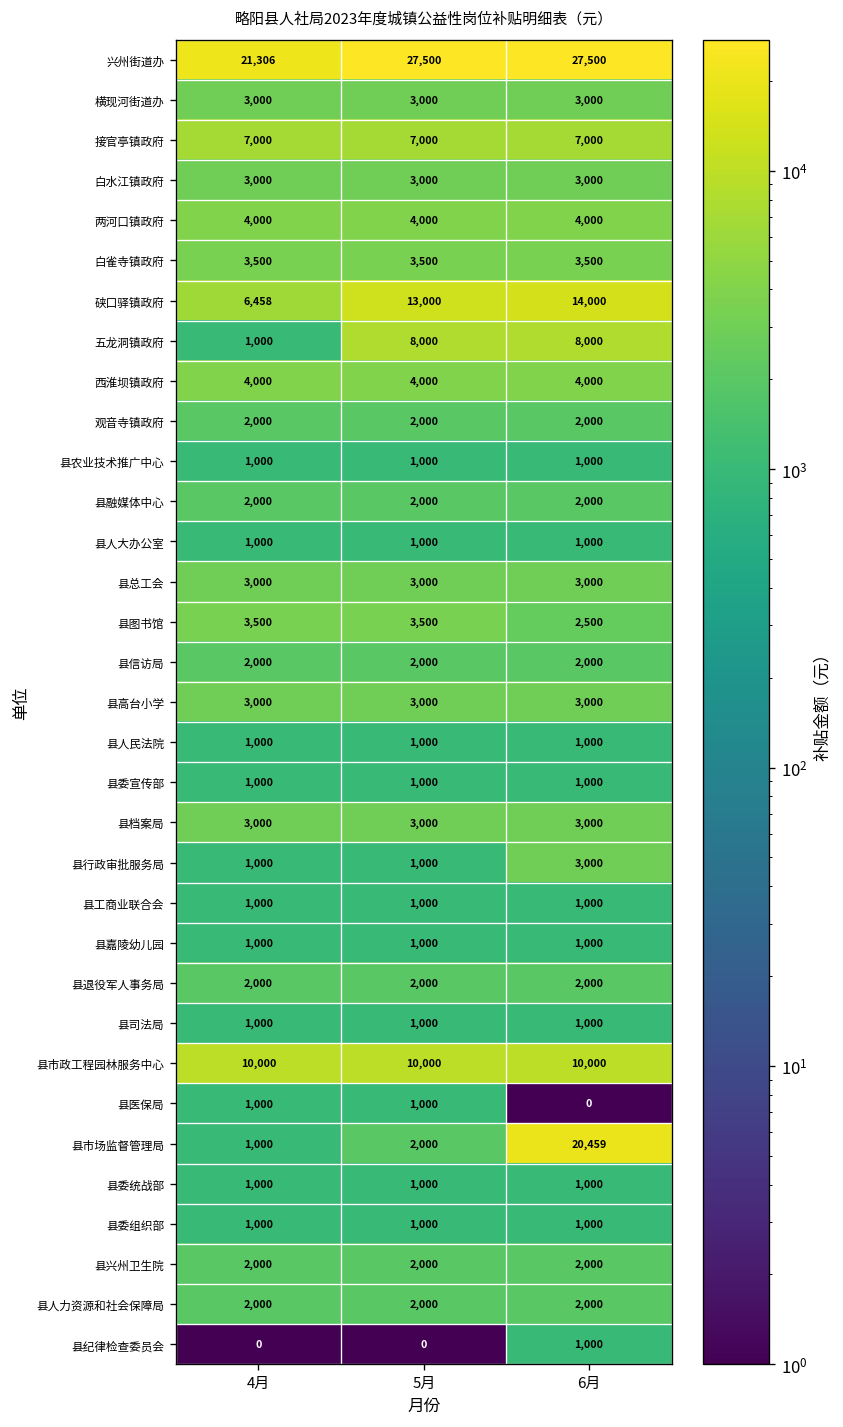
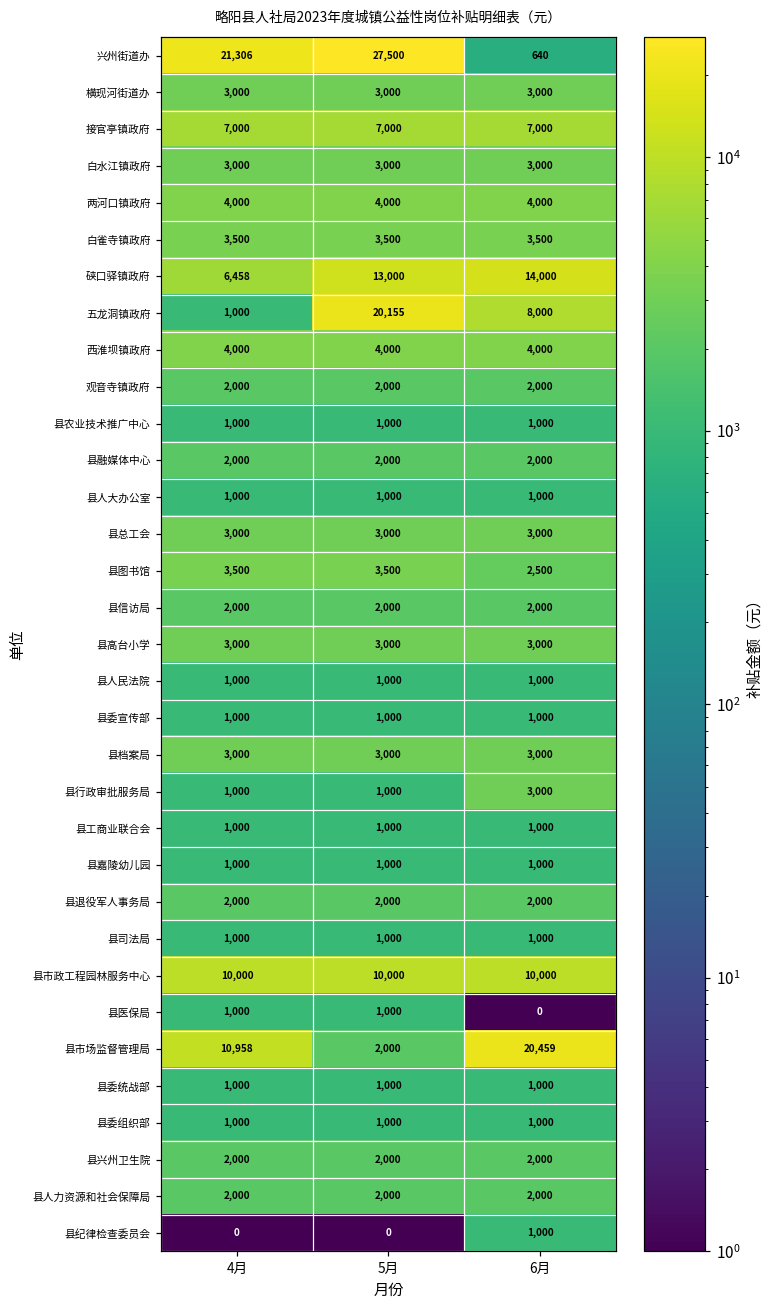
  {
    "兴州街道办": {
      "4月": "21,306",
      "5月": "27,500",
-     "6月": "27,500"
+     "6月": "640"
    },
    "横现河街道办": {
      "4月": "3,000",
      "5月": "3,000",
      "6月": "3,000"
    },
    "接官亭镇政府": {
      "4月": "7,000",
      "5月": "7,000",
      "6月": "7,000"
    },
    "白水江镇政府": {
      "4月": "3,000",
      "5月": "3,000",
      "6月": "3,000"
    },
    "两河口镇政府": {
      "4月": "4,000",
      "5月": "4,000",
      "6月": "4,000"
    },
    "白雀寺镇政府": {
      "4月": "3,500",
      "5月": "3,500",
      "6月": "3,500"
    },
    "硖口驿镇政府": {
      "4月": "6,458",
      "5月": "13,000",
      "6月": "14,000"
    },
    "五龙洞镇政府": {
      "4月": "1,000",
-     "5月": "8,000",
+     "5月": "20,155",
      "6月": "8,000"
    },
    "西淮坝镇政府": {
      "4月": "4,000",
      "5月": "4,000",
      "6月": "4,000"
    },
    "观音寺镇政府": {
      "4月": "2,000",
      "5月": "2,000",
      "6月": "2,000"
    },
    "县农业技术推广中心": {
      "4月": "1,000",
      "5月": "1,000",
      "6月": "1,000"
    },
    "县融媒体中心": {
      "4月": "2,000",
      "5月": "2,000",
      "6月": "2,000"
    },
    "县人大办公室": {
      "4月": "1,000",
      "5月": "1,000",
      "6月": "1,000"
    },
    "县总工会": {
      "4月": "3,000",
      "5月": "3,000",
      "6月": "3,000"
    },
    "县图书馆": {
      "4月": "3,500",
      "5月": "3,500",
      "6月": "2,500"
    },
    "县信访局": {
      "4月": "2,000",
      "5月": "2,000",
      "6月": "2,000"
    },
    "县高台小学": {
      "4月": "3,000",
      "5月": "3,000",
      "6月": "3,000"
    },
    "县人民法院": {
      "4月": "1,000",
      "5月": "1,000",
      "6月": "1,000"
    },
    "县委宣传部": {
      "4月": "1,000",
      "5月": "1,000",
      "6月": "1,000"
    },
    "县档案局": {
      "4月": "3,000",
      "5月": "3,000",
      "6月": "3,000"
    },
    "县行政审批服务局": {
      "4月": "1,000",
      "5月": "1,000",
      "6月": "3,000"
    },
    "县工商业联合会": {
      "4月": "1,000",
      "5月": "1,000",
      "6月": "1,000"
    },
    "县嘉陵幼儿园": {
      "4月": "1,000",
      "5月": "1,000",
      "6月": "1,000"
    },
    "县退役军人事务局": {
      "4月": "2,000",
      "5月": "2,000",
      "6月": "2,000"
    },
    "县司法局": {
      "4月": "1,000",
      "5月": "1,000",
      "6月": "1,000"
    },
    "县市政工程园林服务中心": {
      "4月": "10,000",
      "5月": "10,000",
      "6月": "10,000"
    },
    "县医保局": {
      "4月": "1,000",
      "5月": "1,000",
      "6月": "0"
    },
    "县市场监督管理局": {
-     "4月": "1,000",
+     "4月": "10,958",
      "5月": "2,000",
      "6月": "20,459"
    },
    "县委统战部": {
      "4月": "1,000",
      "5月": "1,000",
      "6月": "1,000"
    },
    "县委组织部": {
      "4月": "1,000",
      "5月": "1,000",
      "6月": "1,000"
    },
    "县兴州卫生院": {
      "4月": "2,000",
      "5月": "2,000",
      "6月": "2,000"
    },
    "县人力资源和社会保障局": {
      "4月": "2,000",
      "5月": "2,000",
      "6月": "2,000"
    },
    "县纪律检查委员会": {
      "4月": "0",
      "5月": "0",
      "6月": "1,000"
    }
  }
